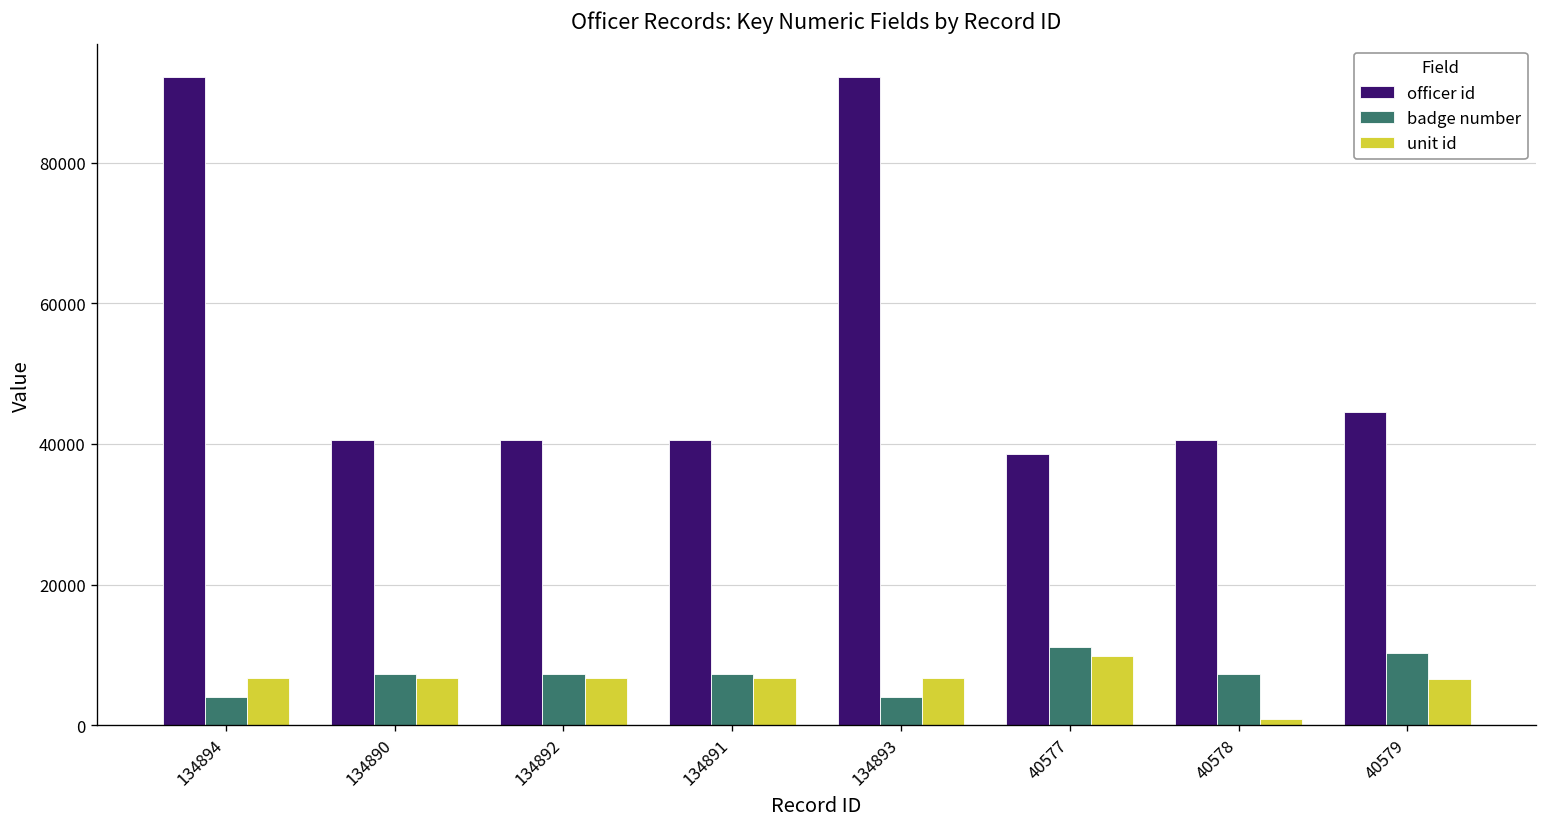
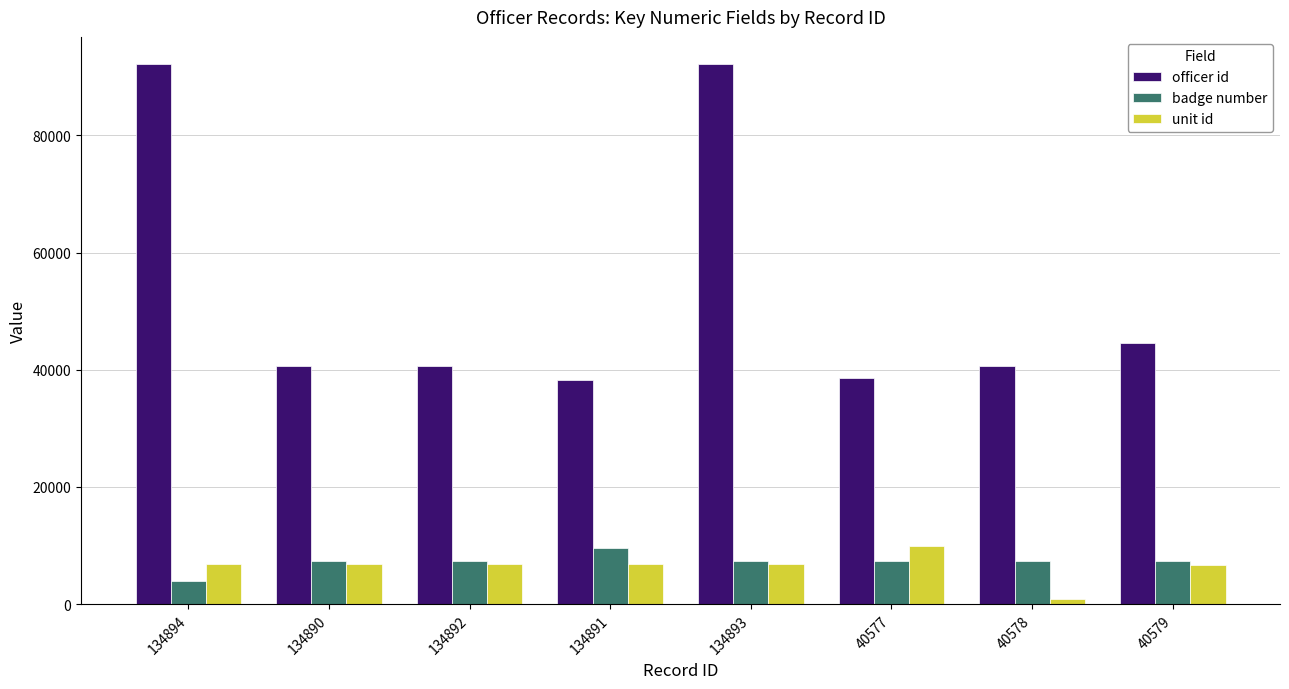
  {
    "officer id": {
      "134894": 92000,
      "134890": 41000,
      "134892": 41000,
-     "134891": 41000,
+     "134891": 38000,
      "134893": 92000,
      "40577": 39000,
      "40578": 41000,
      "40579": 45000
    },
    "badge number": {
      "134894": 4000,
      "134890": 7000,
      "134892": 7000,
-     "134891": 7000,
-     "134893": 4000,
-     "40577": 11000,
+     "134891": 10000,
+     "134893": 7000,
+     "40577": 7000,
      "40578": 7000,
-     "40579": 10000
+     "40579": 7000
    },
    "unit id": {
      "134894": 7000,
      "134890": 7000,
      "134892": 7000,
      "134891": 7000,
      "134893": 7000,
      "40577": 10000,
      "40578": 1000,
      "40579": 7000
    }
  }
